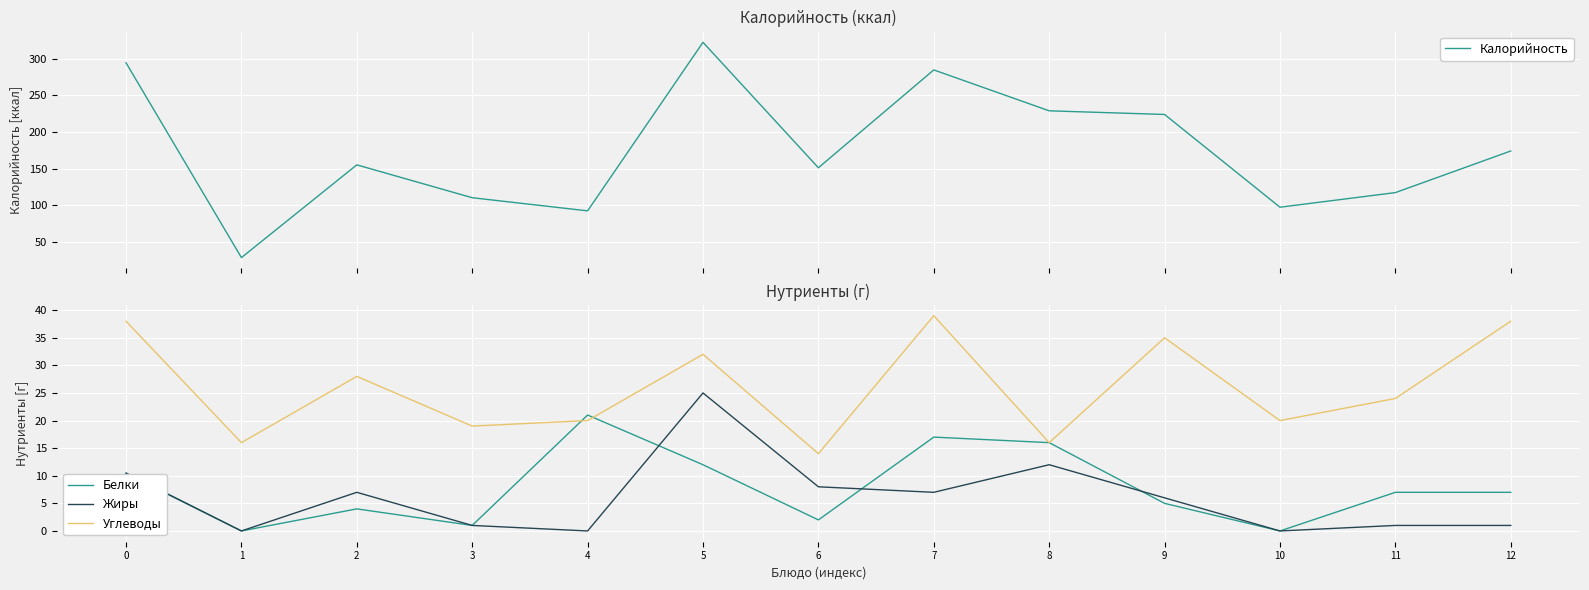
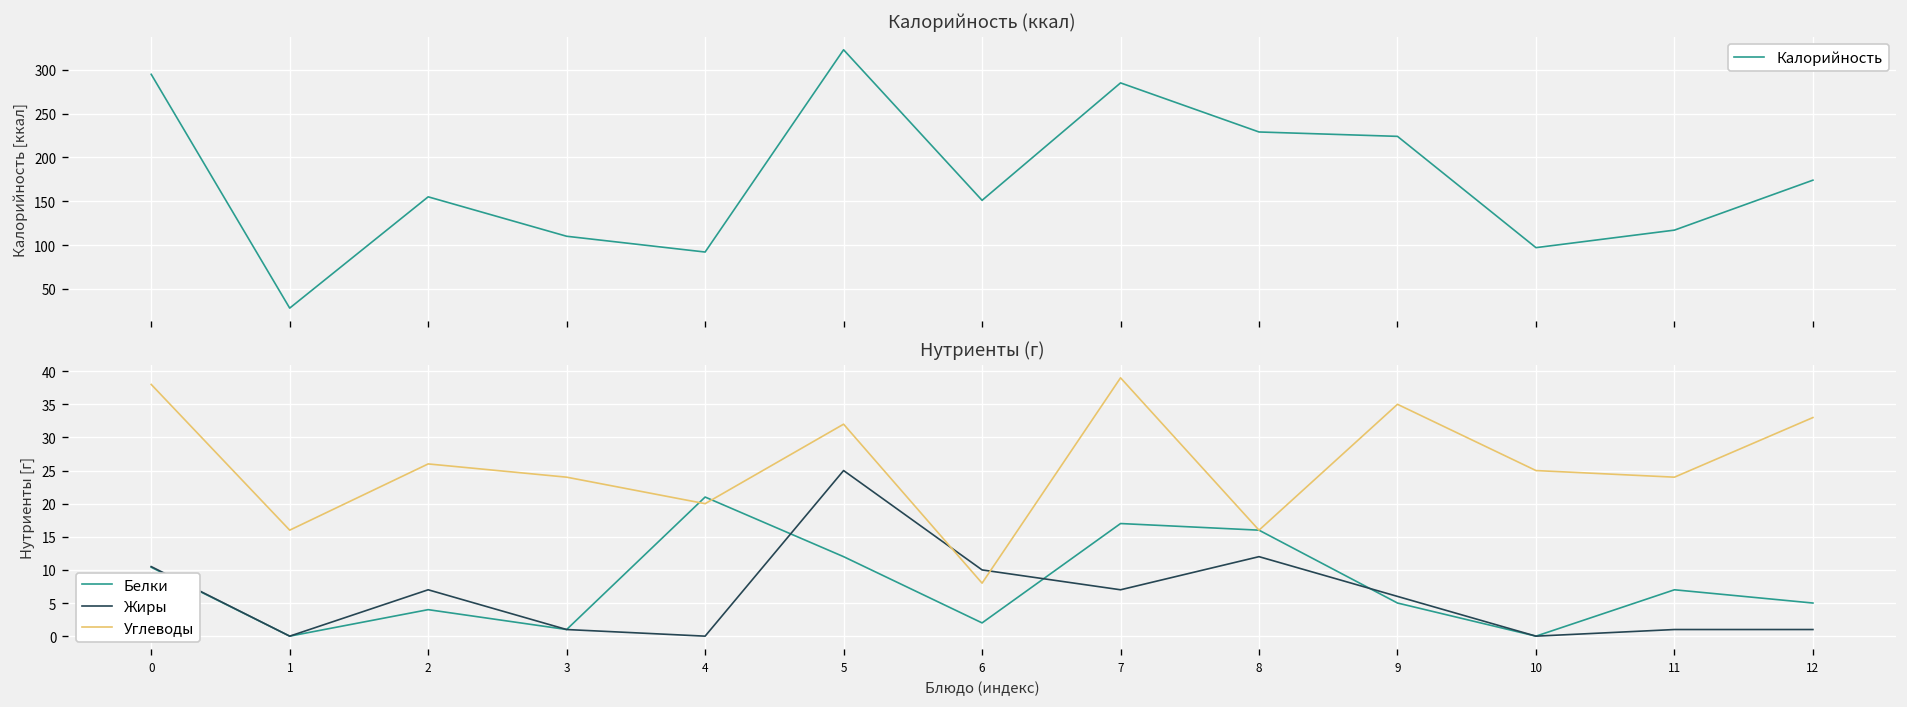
  {
    "Нутриенты (г)": {
      "Белки": {
        "2": 4,
        "4": 21,
        "5": 12,
        "6": 2,
        "7": 17,
        "9": 5,
        "11": 7,
-       "12": 7
+       "12": 5
      },
      "Жиры": {
        "2": 7,
        "4": 0,
        "5": 25,
-       "6": 8,
+       "6": 10,
        "7": 7,
        "8": 12,
        "9": 6,
        "11": 1,
        "12": 1
      },
      "Углеводы": {
        "0": 38,
        "1": 16,
-       "2": 28,
-       "3": 19,
+       "2": 26,
+       "3": 24,
        "4": 20,
        "5": 32,
-       "6": 14,
+       "6": 8,
        "7": 39,
        "9": 35,
-       "10": 20,
+       "10": 25,
        "11": 24,
-       "12": 38
+       "12": 33
      }
    }
  }
